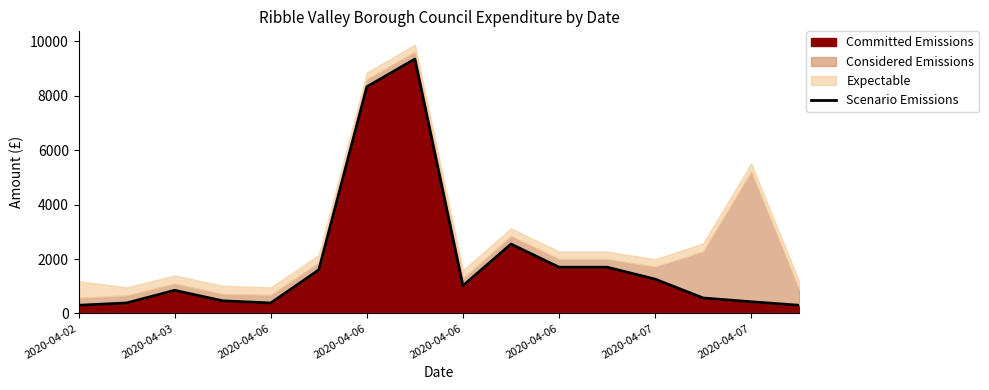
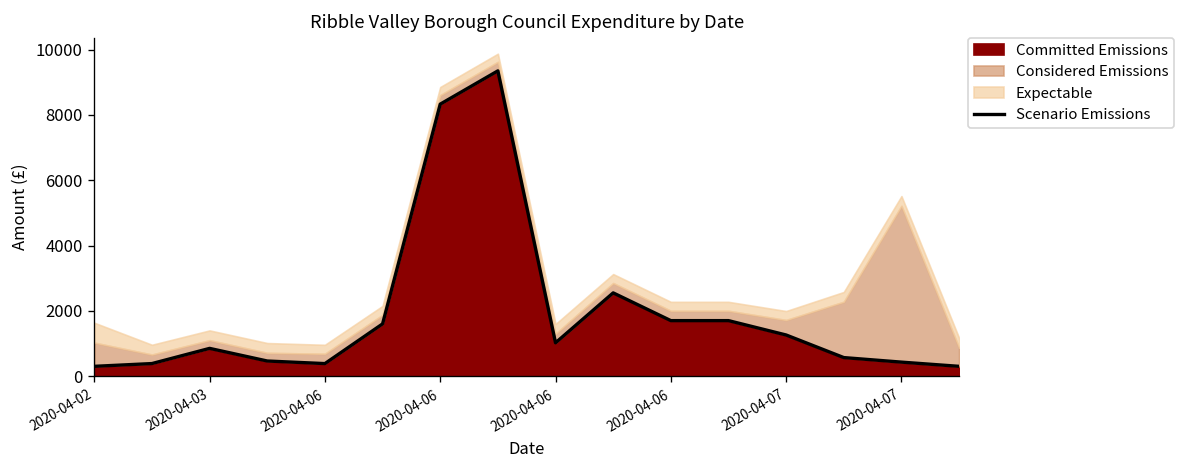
  {
    "Committed Emissions": {
      "2020-04-02": 300
    },
    "Considered Emissions": {
-     "2020-04-02": 300
+     "2020-04-02": 700
    },
    "Expectable": {
      "2020-04-02": 600
    }
  }
